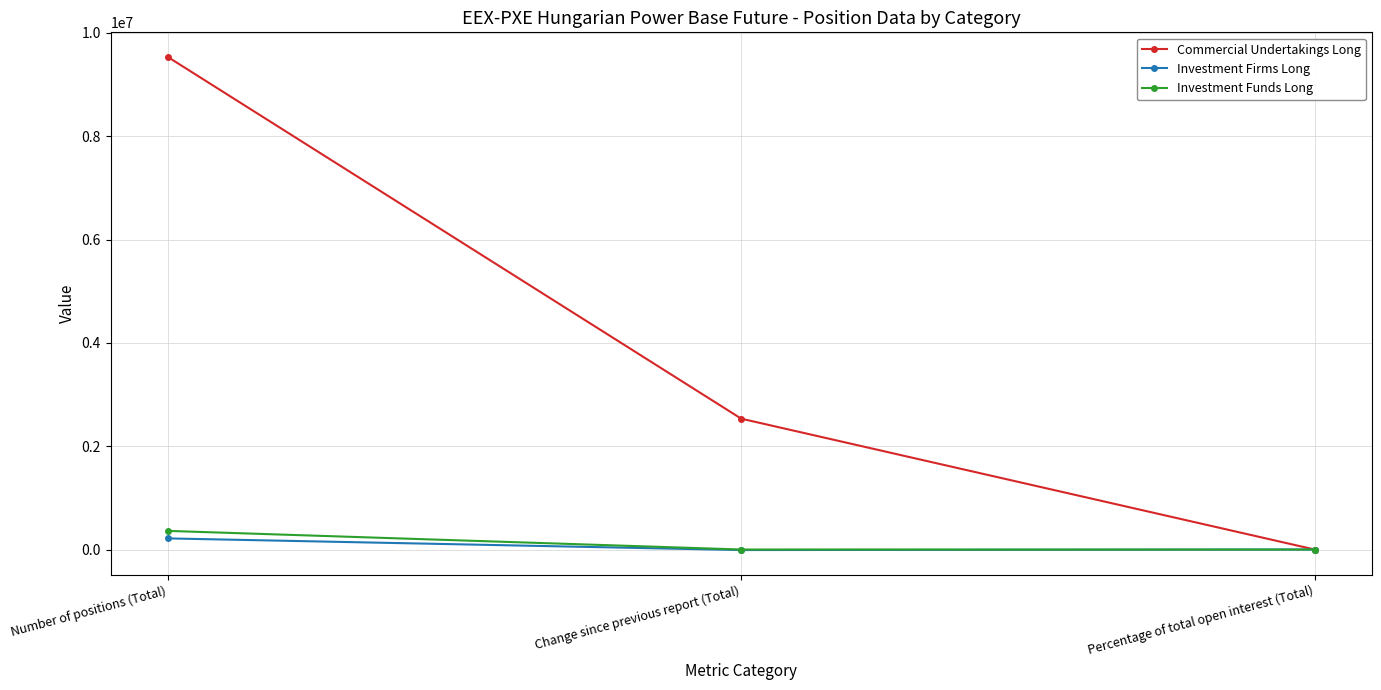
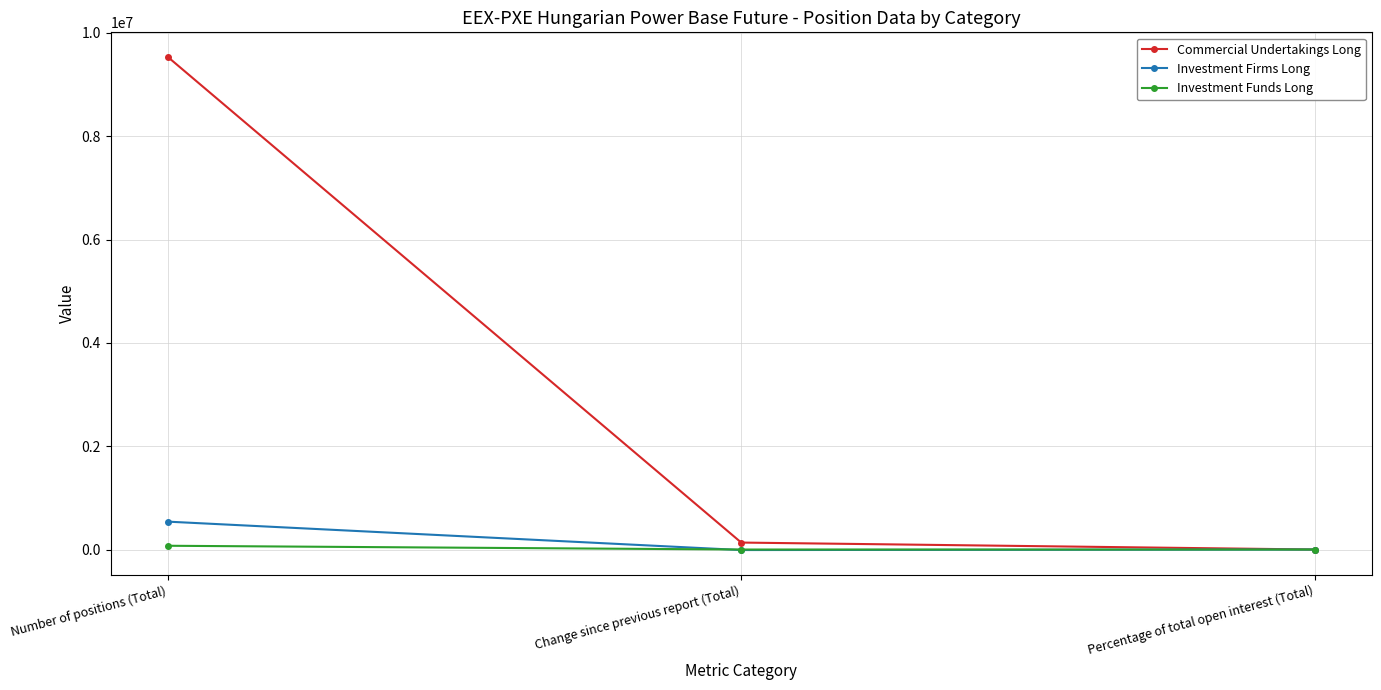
  {
    "Commercial Undertakings Long": {
      "Number of positions (Total)": 9500000,
-     "Change since previous report (Total)": 2500000
+     "Change since previous report (Total)": 100000
    },
    "Investment Firms Long": {
-     "Number of positions (Total)": 200000
+     "Number of positions (Total)": 500000
    },
    "Investment Funds Long": {
-     "Number of positions (Total)": 400000
+     "Number of positions (Total)": 100000
    }
  }
